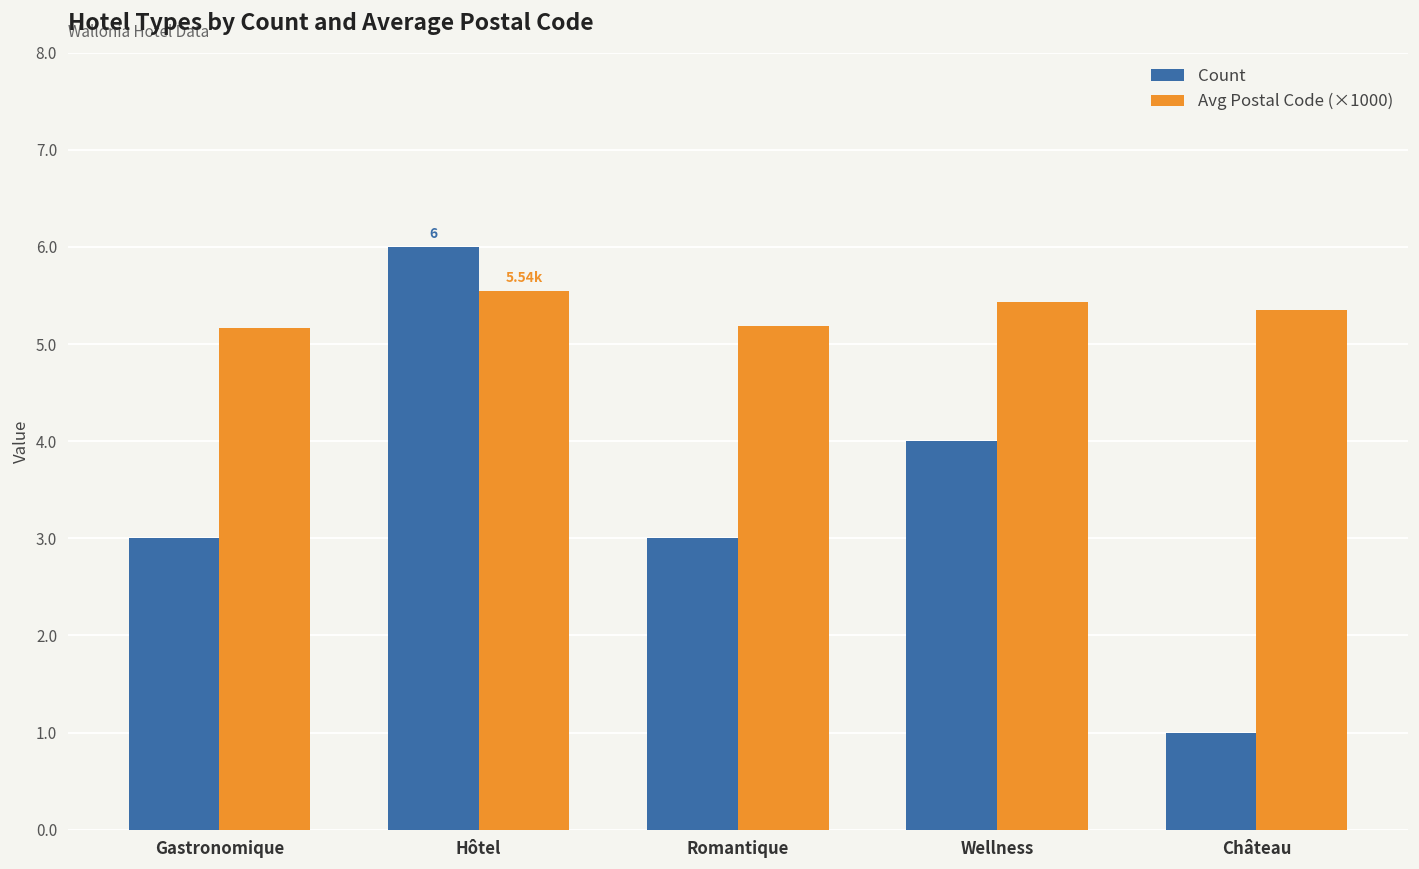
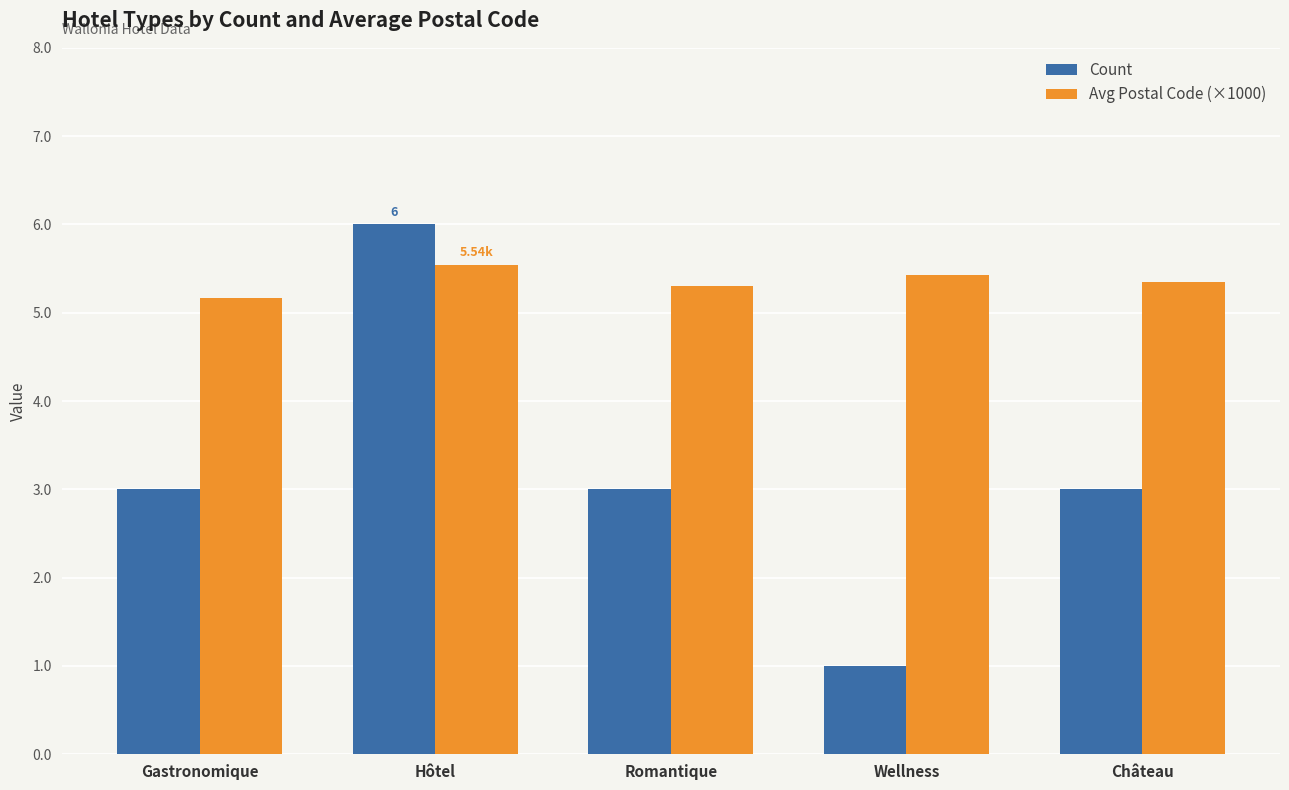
  {
    "Count": {
      "Gastronomique": 3,
      "Romantique": 3,
-     "Wellness": 4,
-     "Château": 1
+     "Wellness": 1,
+     "Château": 3
    },
    "Avg Postal Code (×1000)": {
      "Gastronomique": 5.2,
-     "Romantique": 5.2,
+     "Romantique": 5.3,
      "Wellness": 5.4,
      "Château": 5.4
    }
  }
